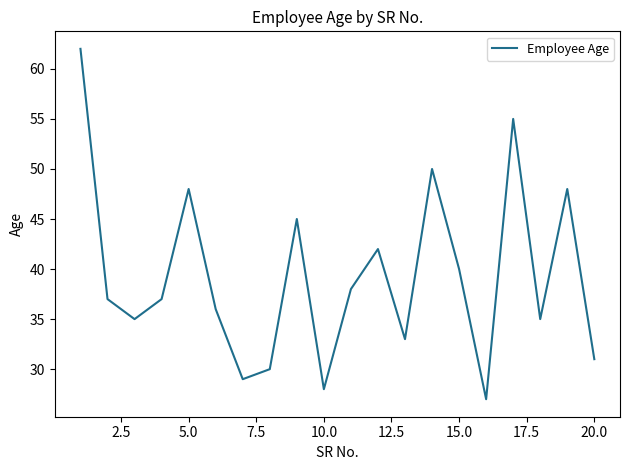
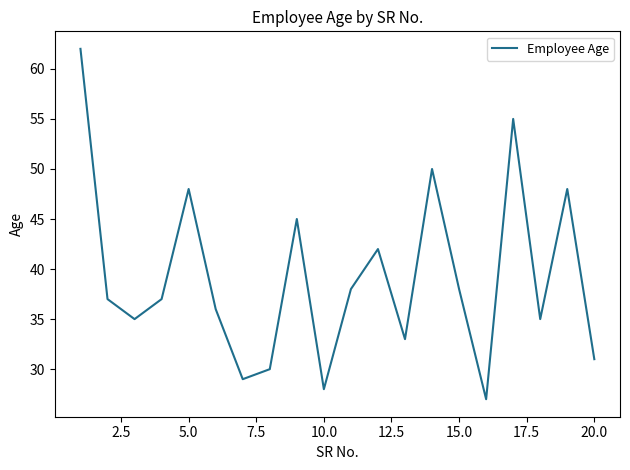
  {
    "5.0": 48,
    "10.0": 28,
-   "15.0": 40,
+   "15.0": 38,
    "20.0": 31
  }
